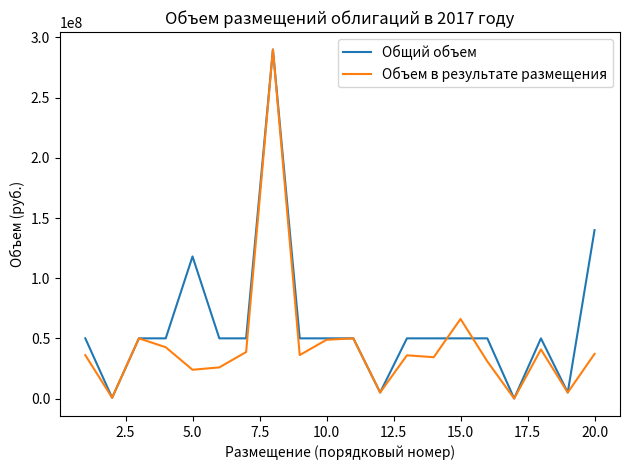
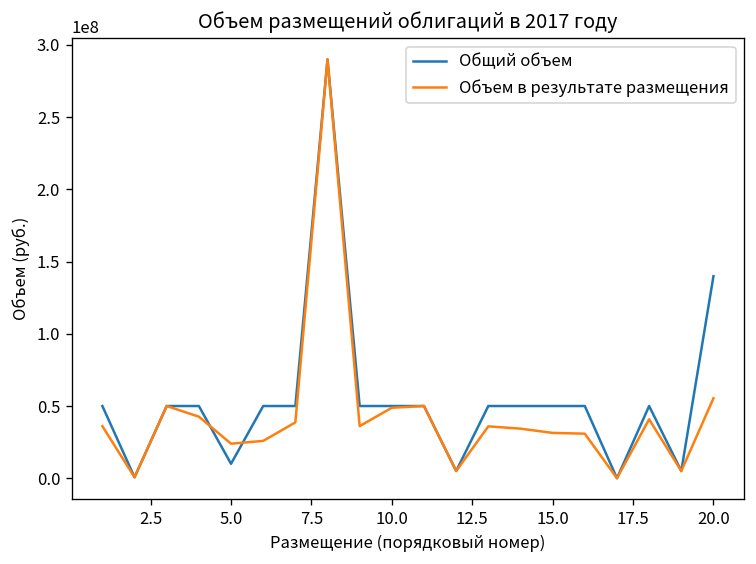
  {
    "Общий объем": {
-     "5.0": 118000000,
+     "5.0": 10000000,
      "15.0": 50000000,
      "20.0": 140000000
    },
    "Объем в результате размещения": {
      "5.0": 24000000,
-     "15.0": 66000000,
-     "20.0": 37000000
+     "15.0": 31000000,
+     "20.0": 55000000
    }
  }
